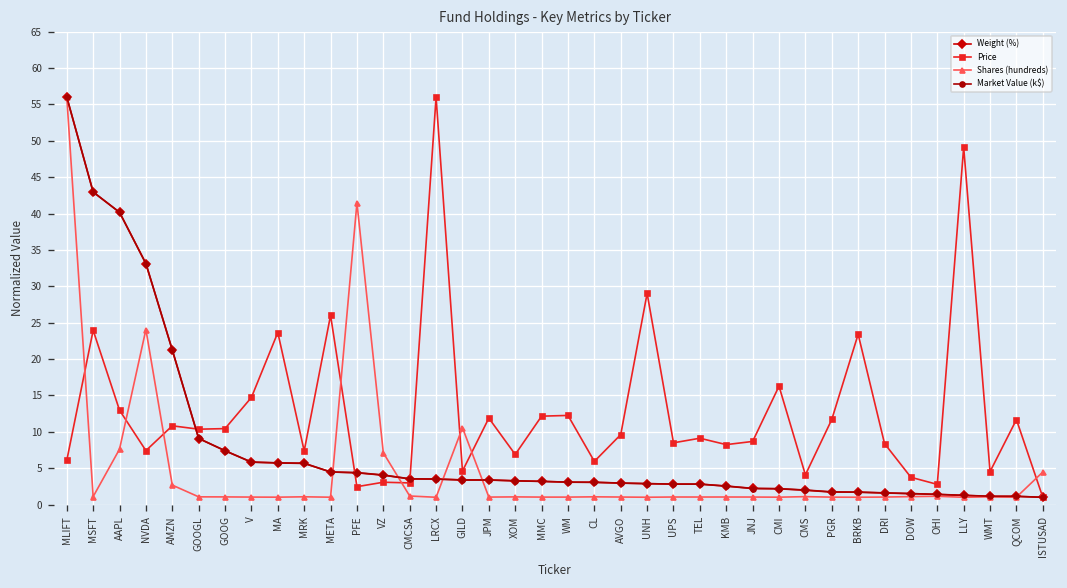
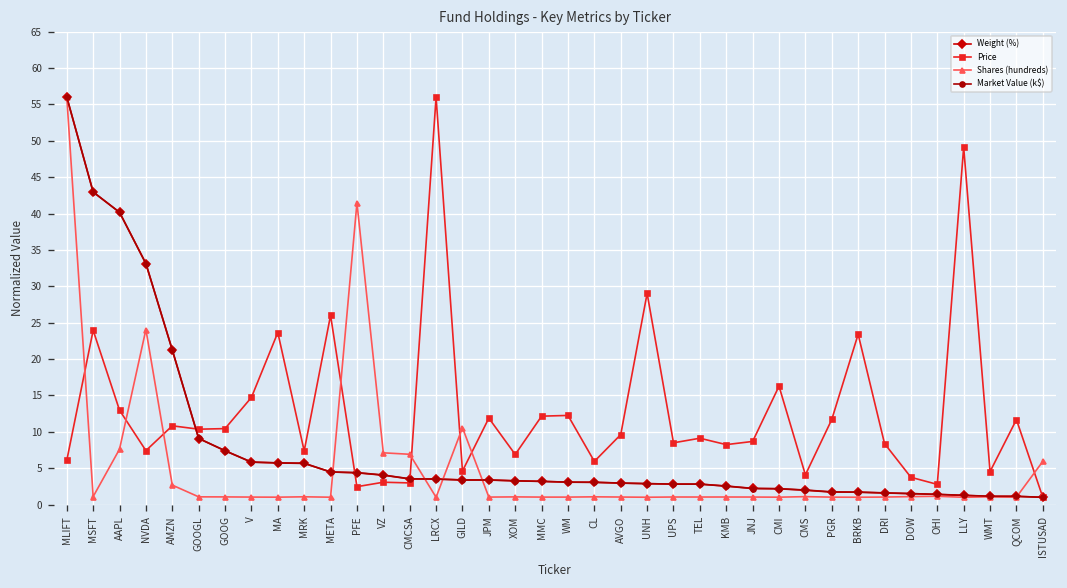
  {
    "Shares (hundreds)": {
      "MSFT": 1,
      "AAPL": 8,
      "NVDA": 24,
      "AMZN": 3,
      "GOOGL": 1,
      "GOOG": 1,
      "V": 1,
      "MA": 1,
      "MRK": 1,
      "META": 1,
      "PFE": 41,
      "VZ": 7,
-     "CMCSA": 1,
+     "CMCSA": 7,
      "LRCX": 1,
      "GILD": 11,
      "JPM": 1,
      "XOM": 1,
      "MMC": 1,
      "WM": 1,
      "CL": 1,
      "AVGO": 1,
      "UNH": 1,
      "UPS": 1,
      "TEL": 1,
      "KMB": 1,
      "JNJ": 1,
      "CMI": 1,
      "CMS": 1,
      "PGR": 1,
      "BRKB": 1,
      "DRI": 1,
-     "ISTUSAD": 4
+     "ISTUSAD": 6
    }
  }
